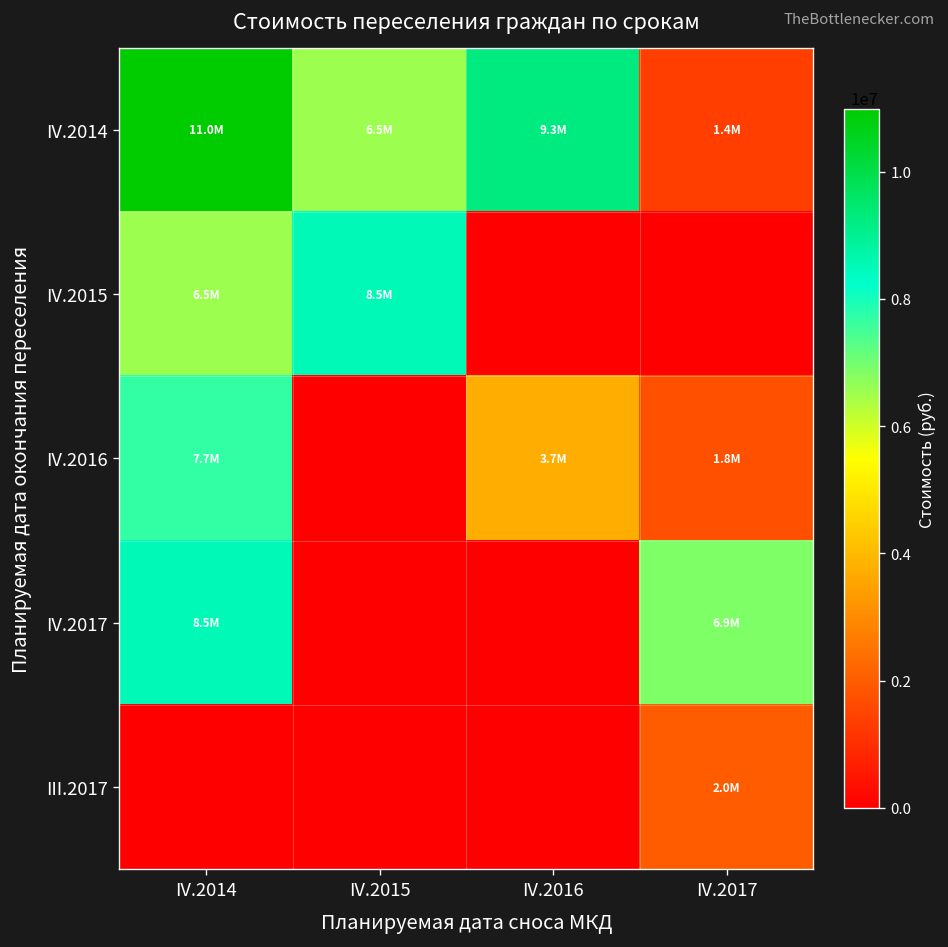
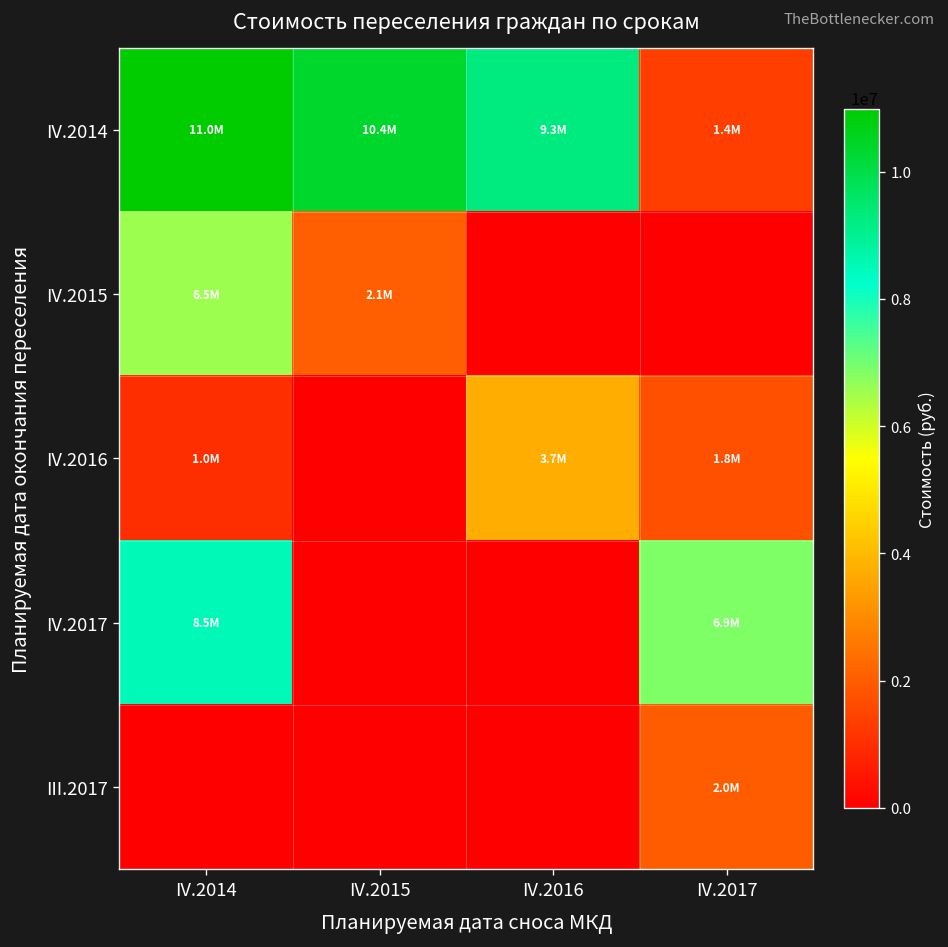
  {
    "IV.2014": {
      "IV.2014": "11.0M",
-     "IV.2015": "6.5M",
+     "IV.2015": "10.4M",
      "IV.2016": "9.3M",
      "IV.2017": "1.4M"
    },
    "IV.2015": {
      "IV.2014": "6.5M",
-     "IV.2015": "8.5M"
+     "IV.2015": "2.1M"
    },
    "IV.2016": {
-     "IV.2014": "7.7M",
+     "IV.2014": "1.0M",
      "IV.2016": "3.7M",
      "IV.2017": "1.8M"
    },
    "IV.2017": {
      "IV.2014": "8.5M",
      "IV.2017": "6.9M"
    },
    "III.2017": {
      "IV.2017": "2.0M"
    }
  }
